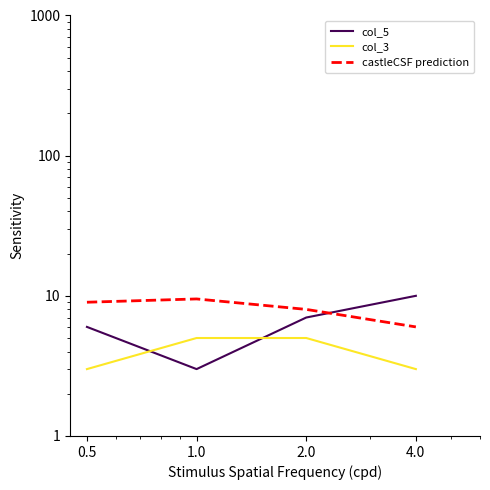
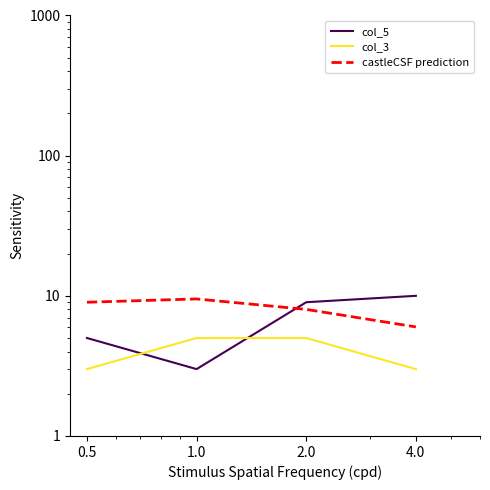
  {
    "col_5": {
-     "0.5": 6,
+     "0.5": 5,
      "1.0": 3,
-     "2.0": 7,
+     "2.0": 9,
      "4.0": 10
    },
    "col_3": {
      "0.5": 3,
      "1.0": 5,
      "2.0": 5,
      "4.0": 3
    },
    "castleCSF prediction": {
      "0.5": 9,
      "1.0": 10,
      "2.0": 8,
      "4.0": 6
    }
  }
